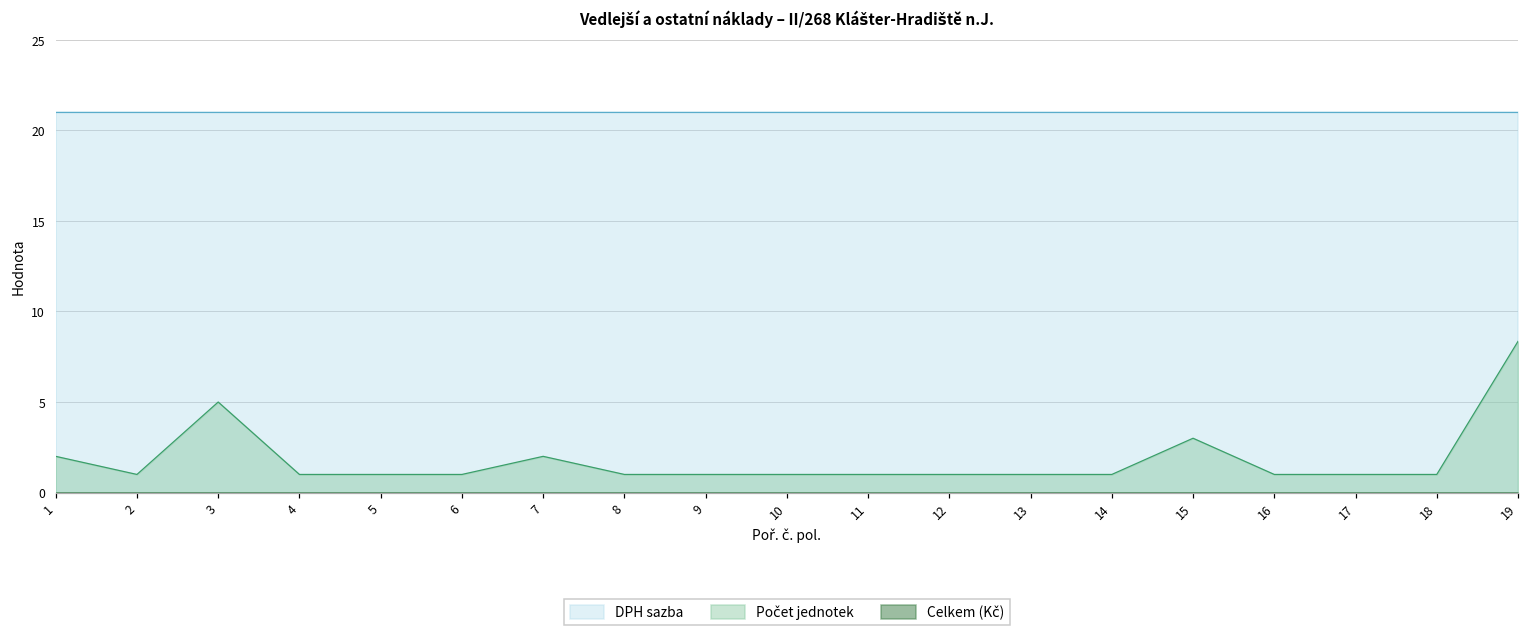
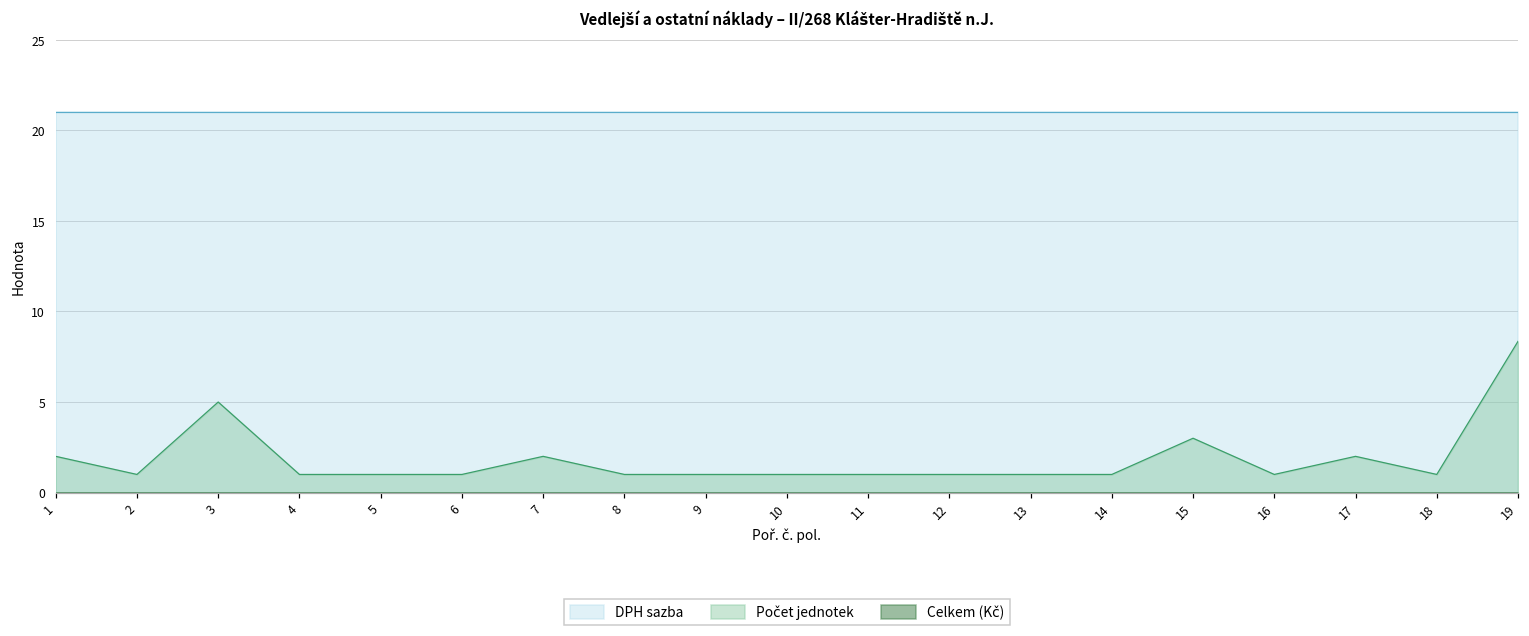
  {
    "DPH sazba": {
      "1": 21,
      "2": 21,
      "3": 21,
      "4": 21,
      "5": 21,
      "6": 21,
      "7": 21,
      "8": 21,
      "9": 21,
      "10": 21,
      "11": 21,
      "12": 21,
      "13": 21,
      "14": 21,
      "15": 21,
      "16": 21,
      "17": 21,
      "18": 21,
      "19": 21
    },
    "Počet jednotek": {
      "1": 2,
      "2": 1,
      "3": 5,
      "4": 1,
      "5": 1,
      "6": 1,
      "7": 2,
      "8": 1,
      "9": 1,
      "10": 1,
      "11": 1,
      "12": 1,
      "13": 1,
      "14": 1,
      "15": 3,
      "16": 1,
-     "17": 1,
+     "17": 2,
      "18": 1,
      "19": 8.4
    },
    "Celkem (Kč)": {
      "1": 0,
      "2": 0,
      "3": 0,
      "4": 0,
      "5": 0,
      "6": 0,
      "7": 0,
      "8": 0,
      "9": 0,
      "10": 0,
      "11": 0,
      "12": 0,
      "13": 0,
      "14": 0,
      "15": 0,
      "16": 0,
      "17": 0,
      "18": 0,
      "19": 0
    }
  }
